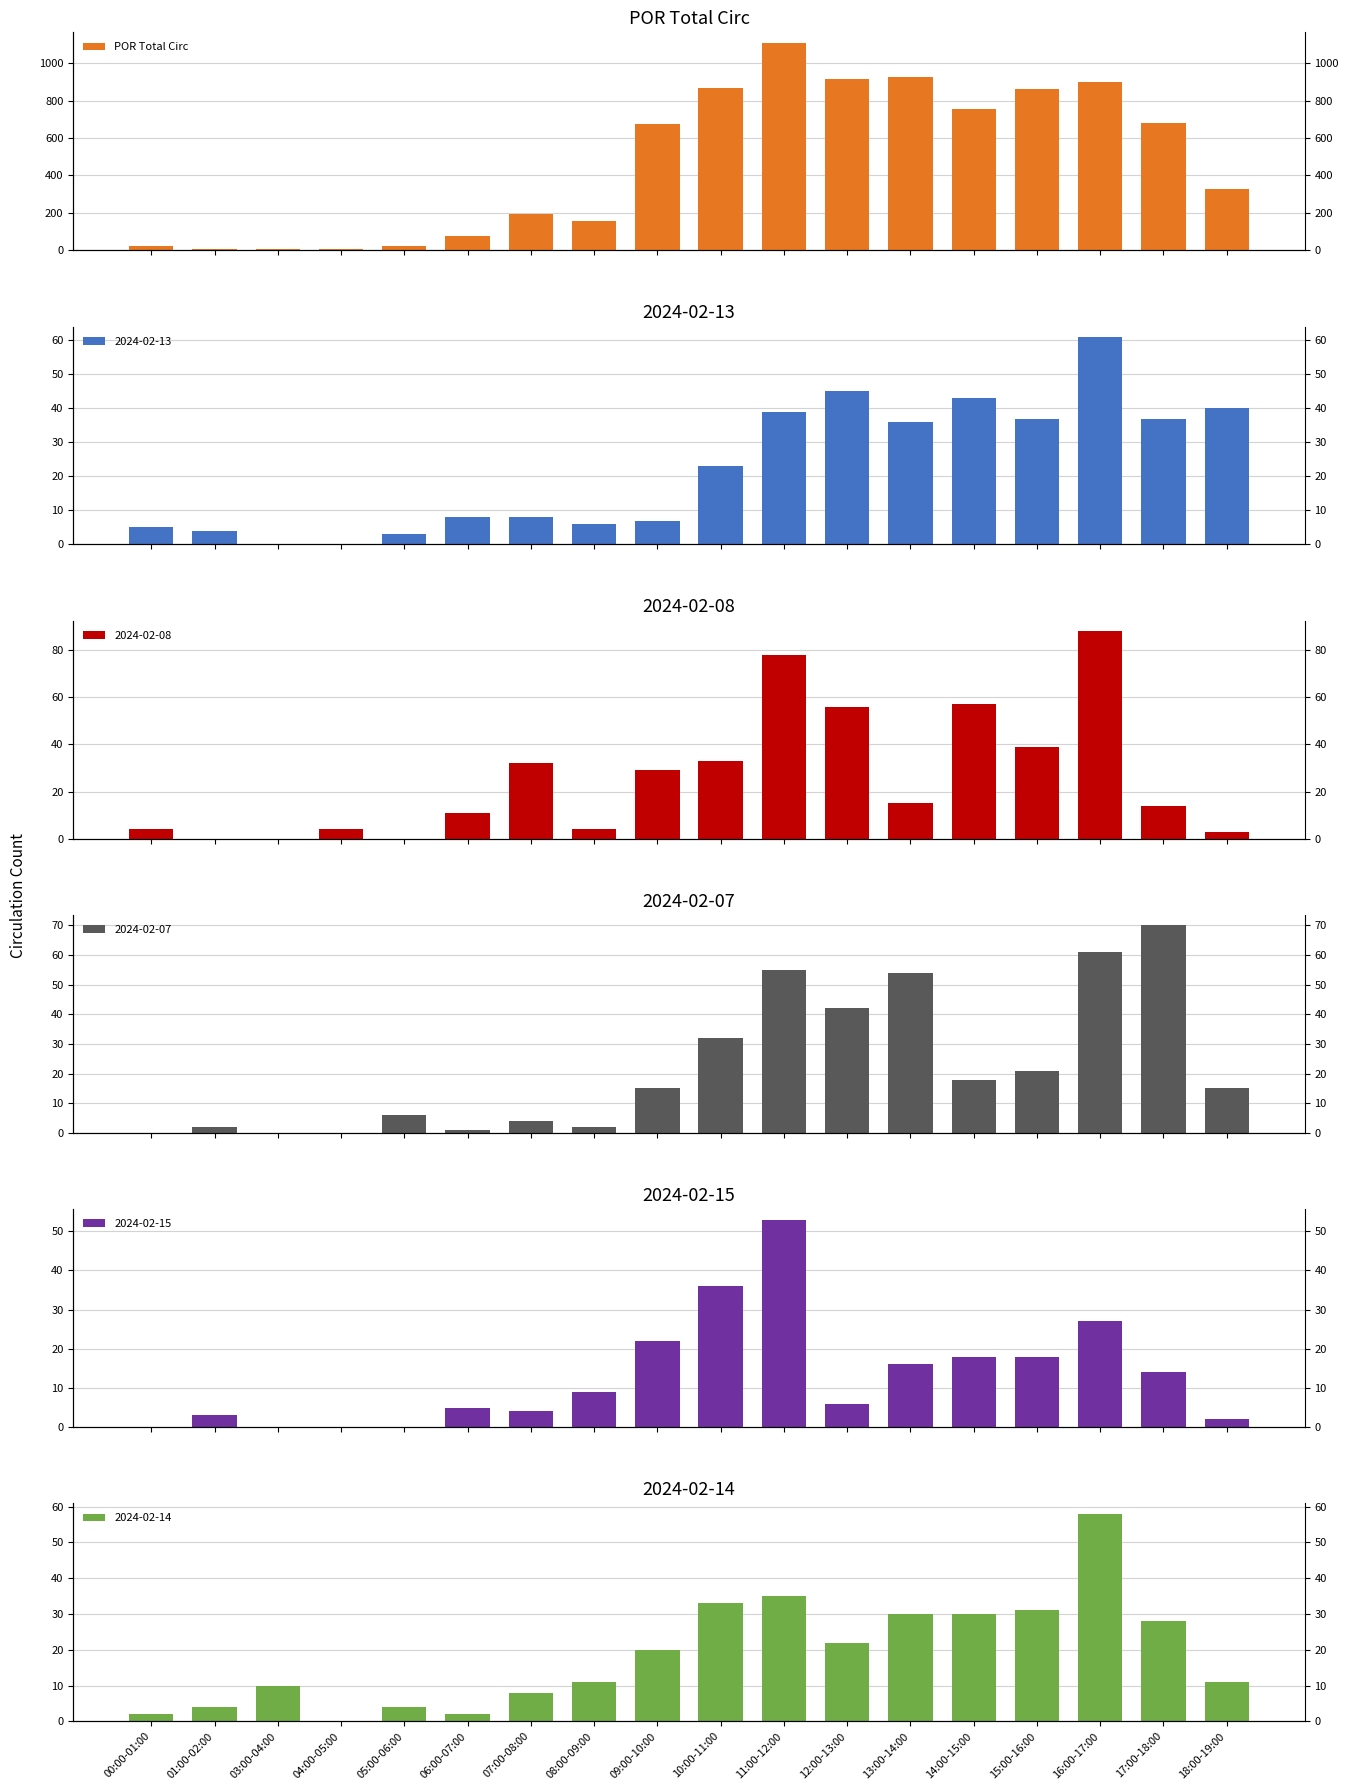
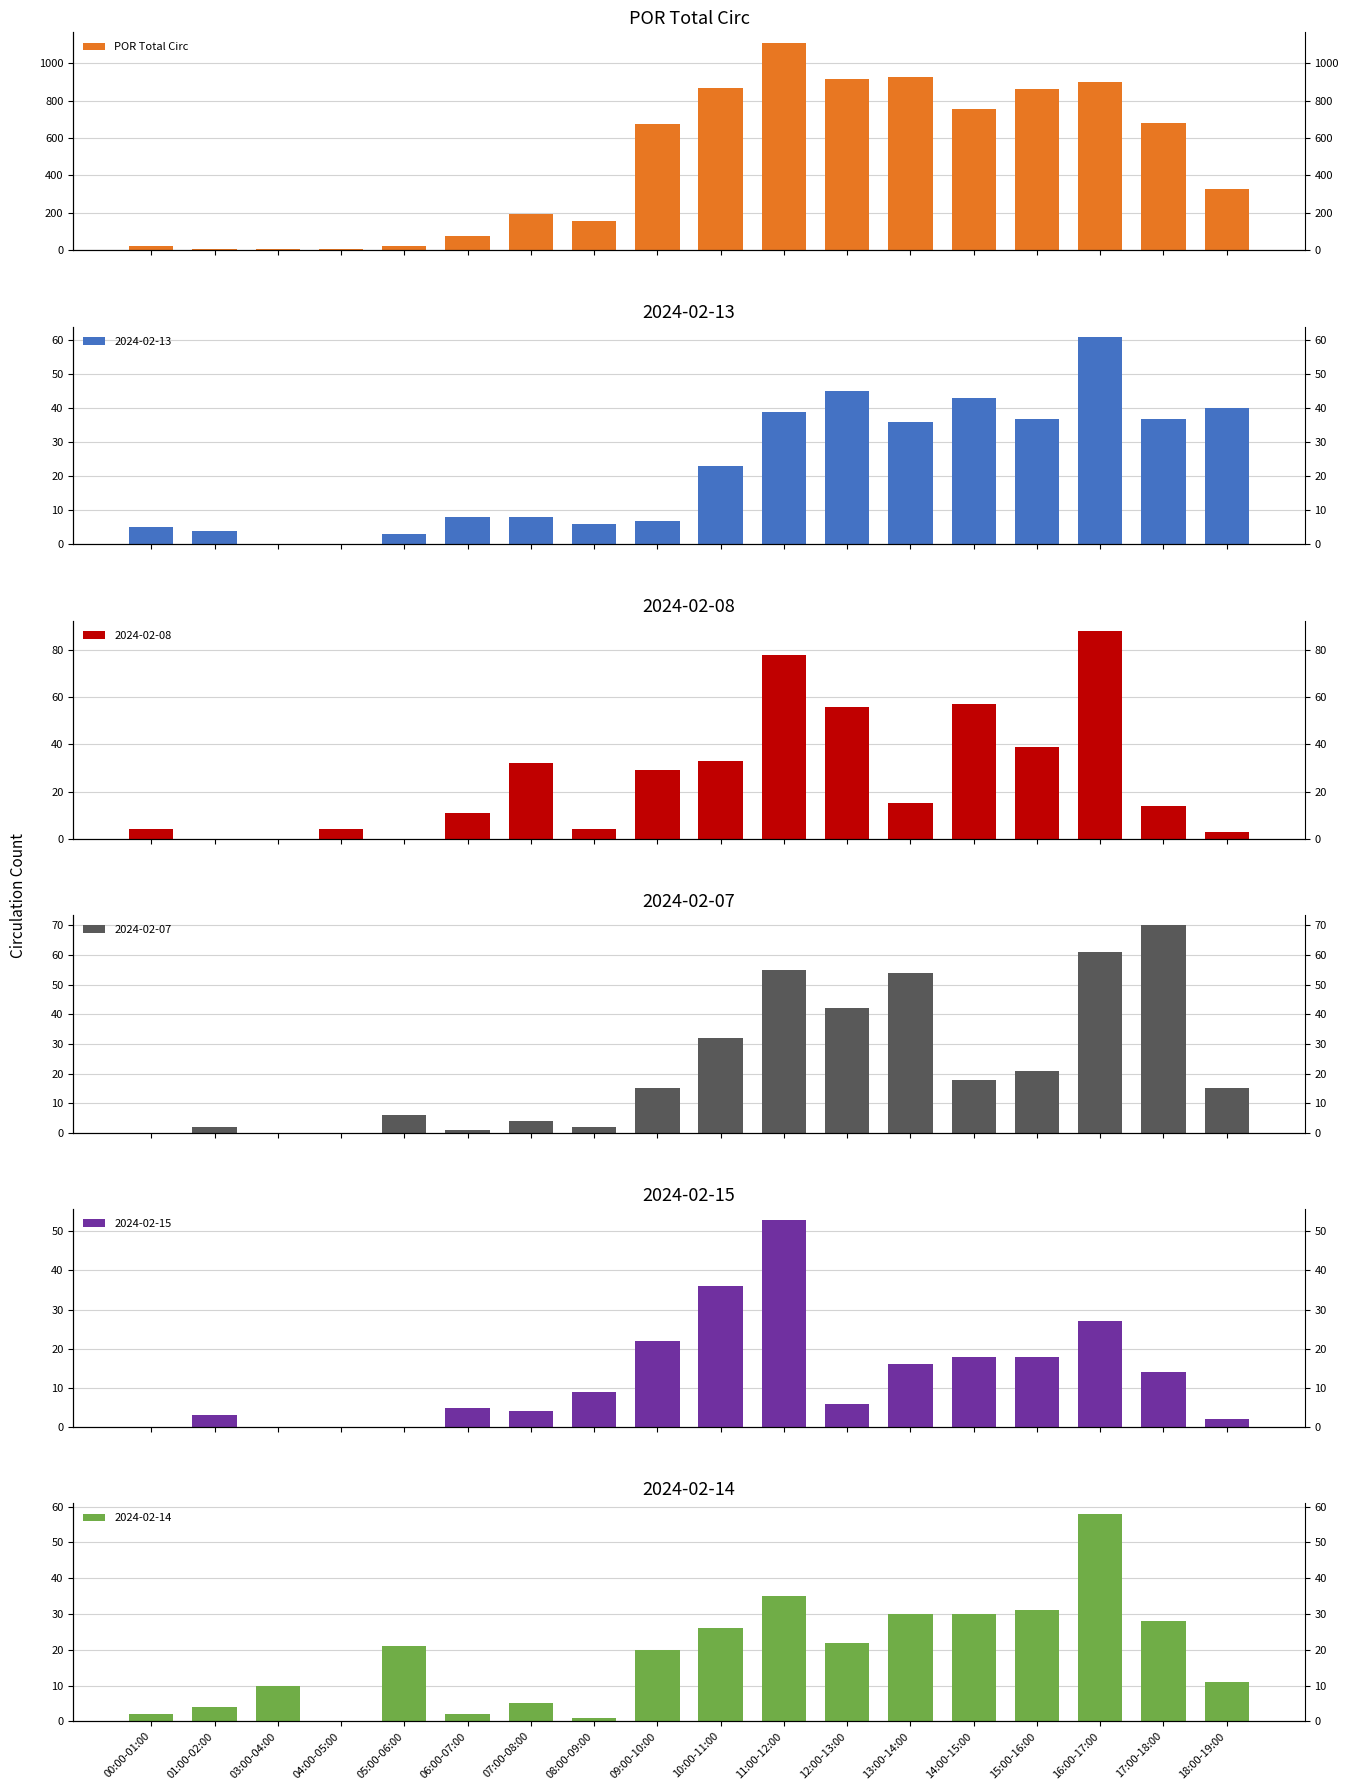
  {
    "2024-02-14": {
      "00:00-01:00": 2,
      "01:00-02:00": 4,
      "03:00-04:00": 10,
      "04:00-05:00": 0,
-     "05:00-06:00": 4,
+     "05:00-06:00": 21,
      "06:00-07:00": 2,
-     "07:00-08:00": 8,
-     "08:00-09:00": 11,
+     "07:00-08:00": 5,
+     "08:00-09:00": 1,
      "09:00-10:00": 20,
-     "10:00-11:00": 33,
+     "10:00-11:00": 26,
      "11:00-12:00": 35,
      "12:00-13:00": 22,
      "13:00-14:00": 30,
      "14:00-15:00": 30,
      "15:00-16:00": 31,
      "16:00-17:00": 58,
      "17:00-18:00": 28,
      "18:00-19:00": 11
    }
  }
